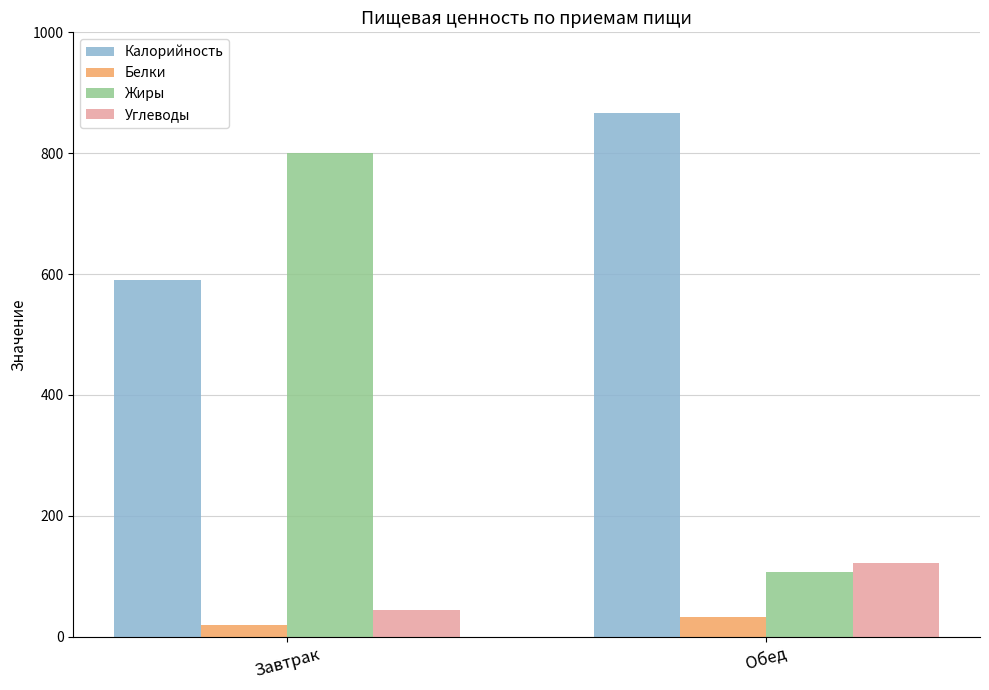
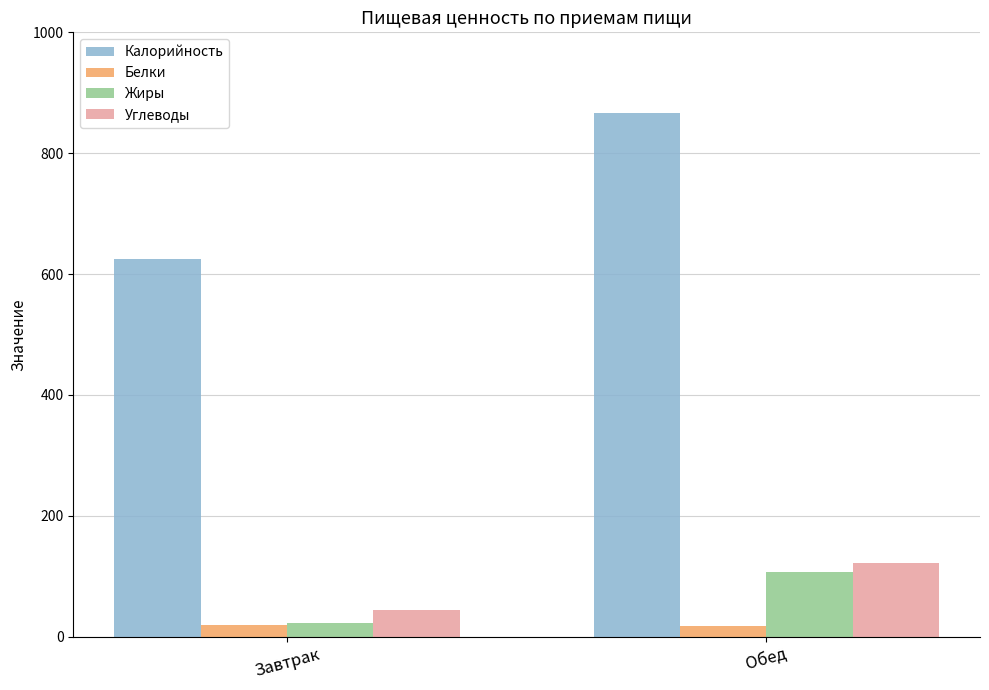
  {
    "Калорийность": {
-     "Завтрак": 590,
+     "Завтрак": 620,
      "Обед": 870
    },
    "Белки": {
      "Завтрак": 20,
-     "Обед": 30
+     "Обед": 20
    },
    "Жиры": {
-     "Завтрак": 800,
+     "Завтрак": 20,
      "Обед": 110
    },
    "Углеводы": {
      "Завтрак": 40,
      "Обед": 120
    }
  }
